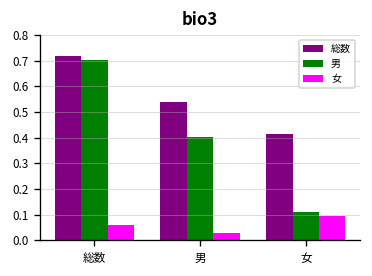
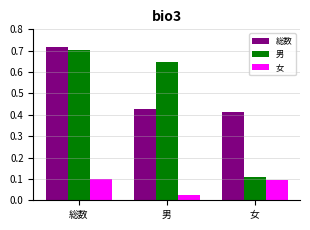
  {
    "総数": {
      "総数": 0.72,
-     "男": 0.54,
+     "男": 0.43,
      "女": 0.41
    },
    "男": {
      "総数": 0.70,
-     "男": 0.40,
+     "男": 0.65,
      "女": 0.11
    },
    "女": {
-     "総数": 0.06,
+     "総数": 0.10,
      "男": 0.03,
      "女": 0.10
    }
  }
